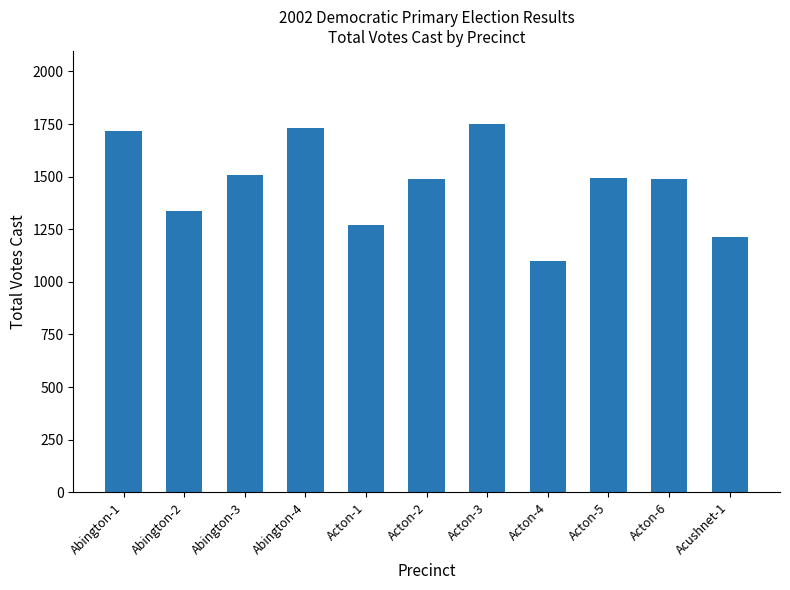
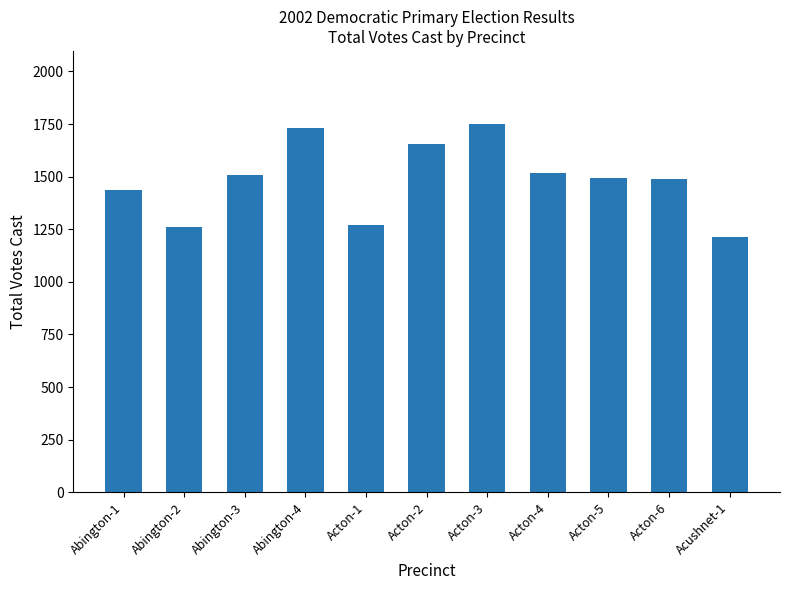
  {
-   "Abington-1": 1720,
-   "Abington-2": 1340,
+   "Abington-1": 1440,
+   "Abington-2": 1260,
    "Abington-3": 1510,
    "Abington-4": 1730,
    "Acton-1": 1270,
-   "Acton-2": 1490,
+   "Acton-2": 1660,
    "Acton-3": 1750,
-   "Acton-4": 1100,
+   "Acton-4": 1520,
    "Acton-5": 1500,
    "Acton-6": 1490,
    "Acushnet-1": 1210
  }
